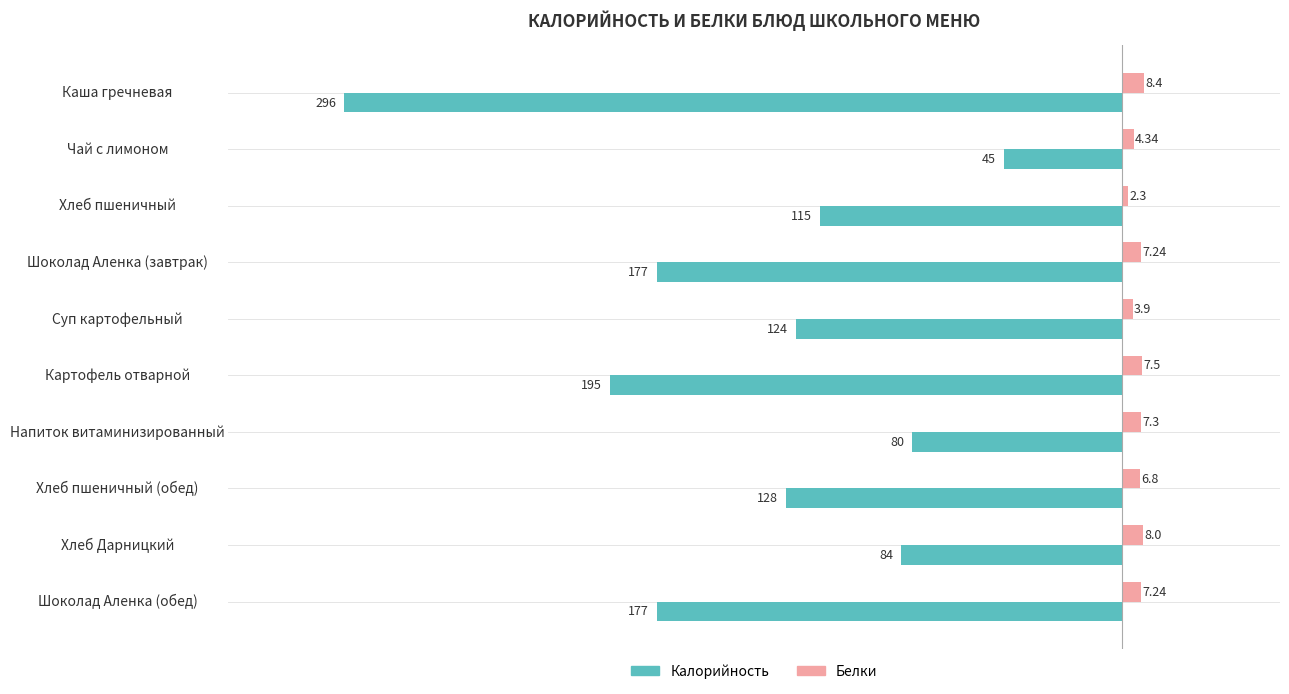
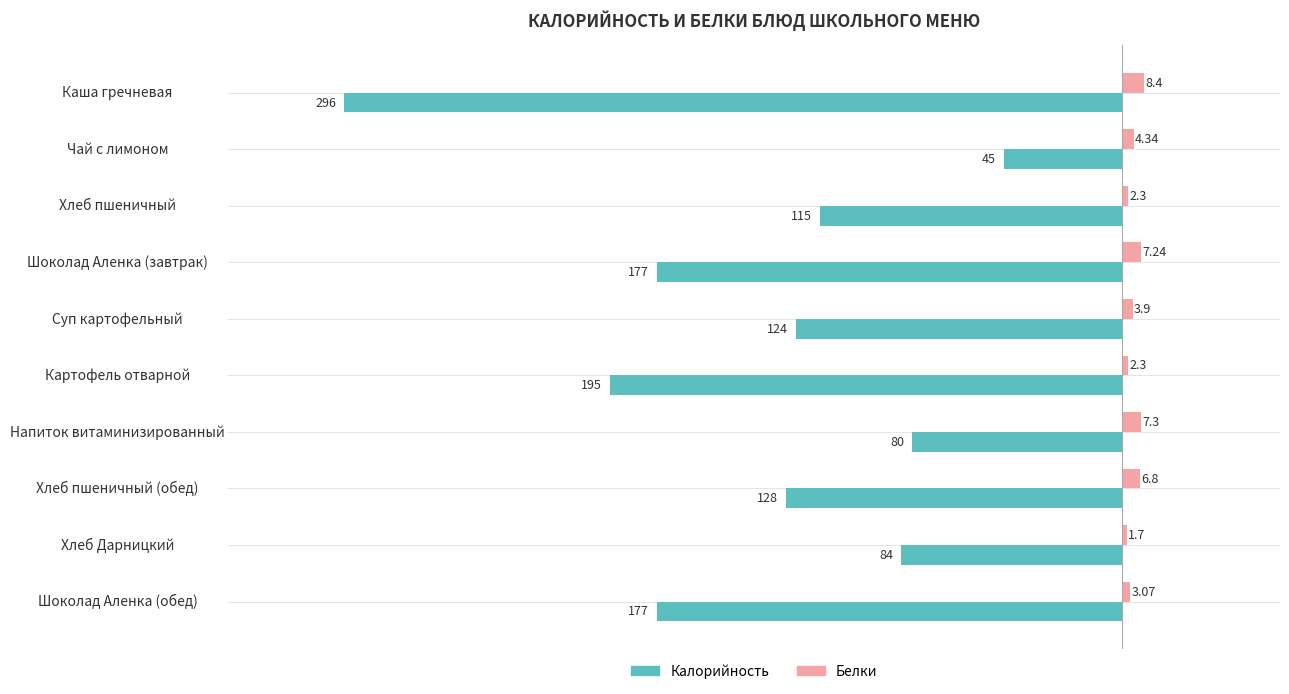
  {
    "Белки": {
      "Каша гречневая": 8.4,
      "Чай с лимоном": 4.34,
      "Хлеб пшеничный": 2.3,
      "Шоколад Аленка (завтрак)": 7.24,
      "Суп картофельный": 3.9,
-     "Картофель отварной": 7.5,
+     "Картофель отварной": 2.3,
      "Напиток витаминизированный": 7.3,
      "Хлеб пшеничный (обед)": 6.8,
-     "Хлеб Дарницкий": 8.0,
-     "Шоколад Аленка (обед)": 7.24
+     "Хлеб Дарницкий": 1.7,
+     "Шоколад Аленка (обед)": 3.07
    }
  }
